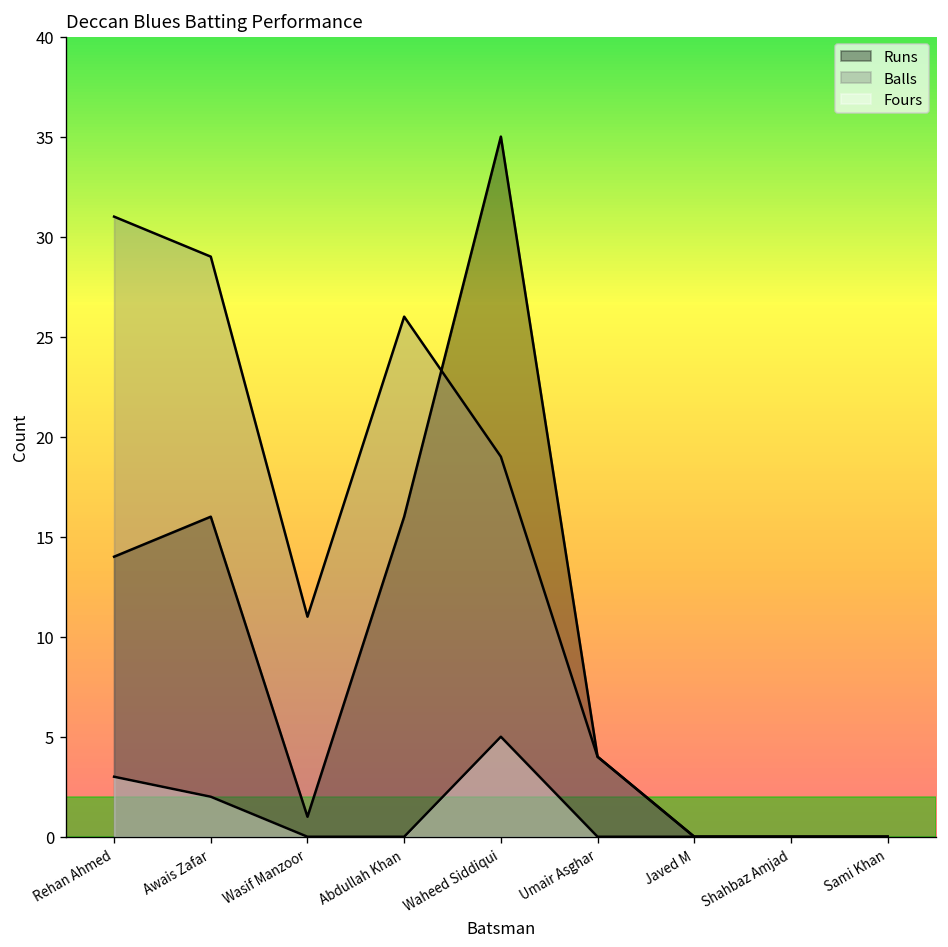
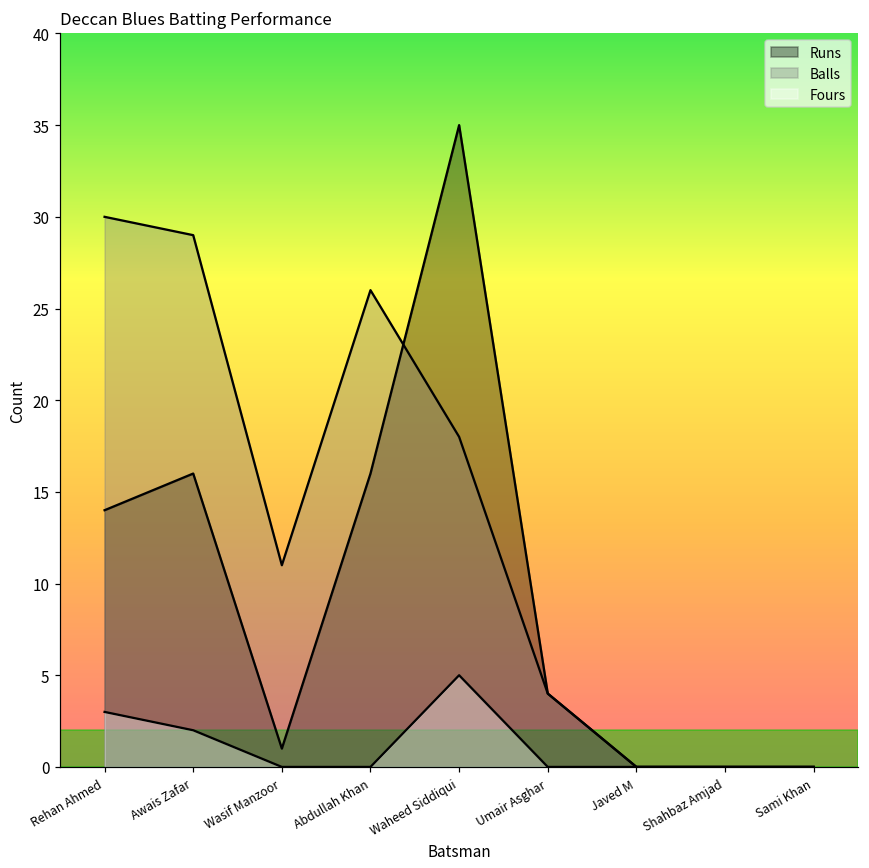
  {
    "Runs": {
      "Rehan Ahmed": 14,
      "Awais Zafar": 16,
      "Abdullah Khan": 16,
      "Waheed Siddiqui": 35
    },
    "Balls": {
-     "Rehan Ahmed": 31,
+     "Rehan Ahmed": 30,
      "Awais Zafar": 29,
      "Wasif Manzoor": 11,
      "Abdullah Khan": 26,
-     "Waheed Siddiqui": 19
+     "Waheed Siddiqui": 18
    },
    "Fours": {
      "Rehan Ahmed": 3,
      "Waheed Siddiqui": 5
    }
  }
